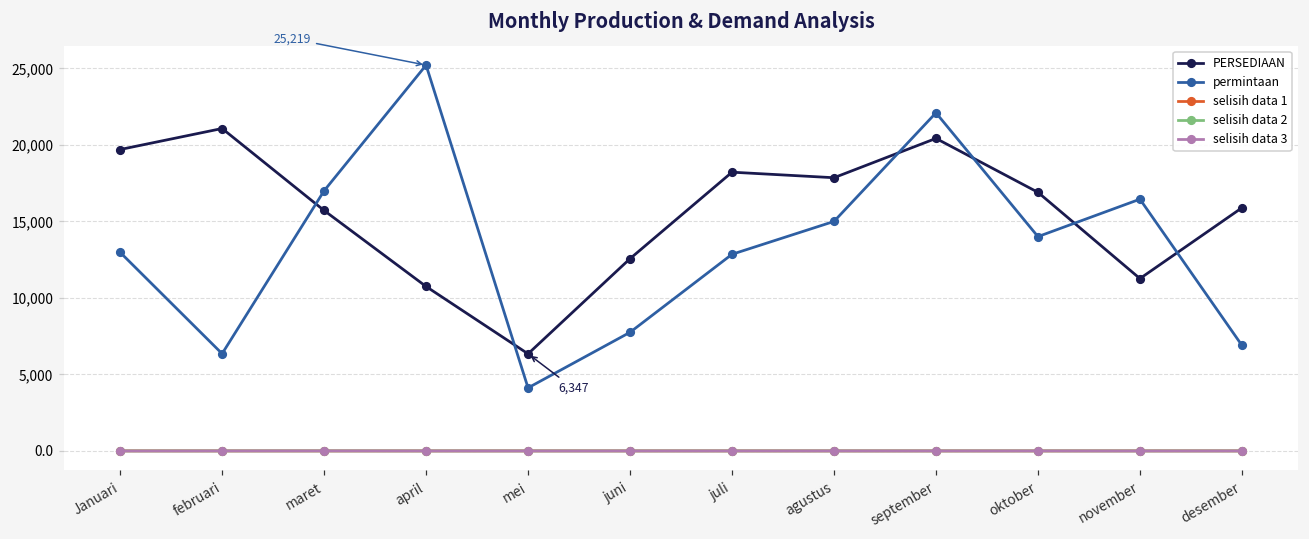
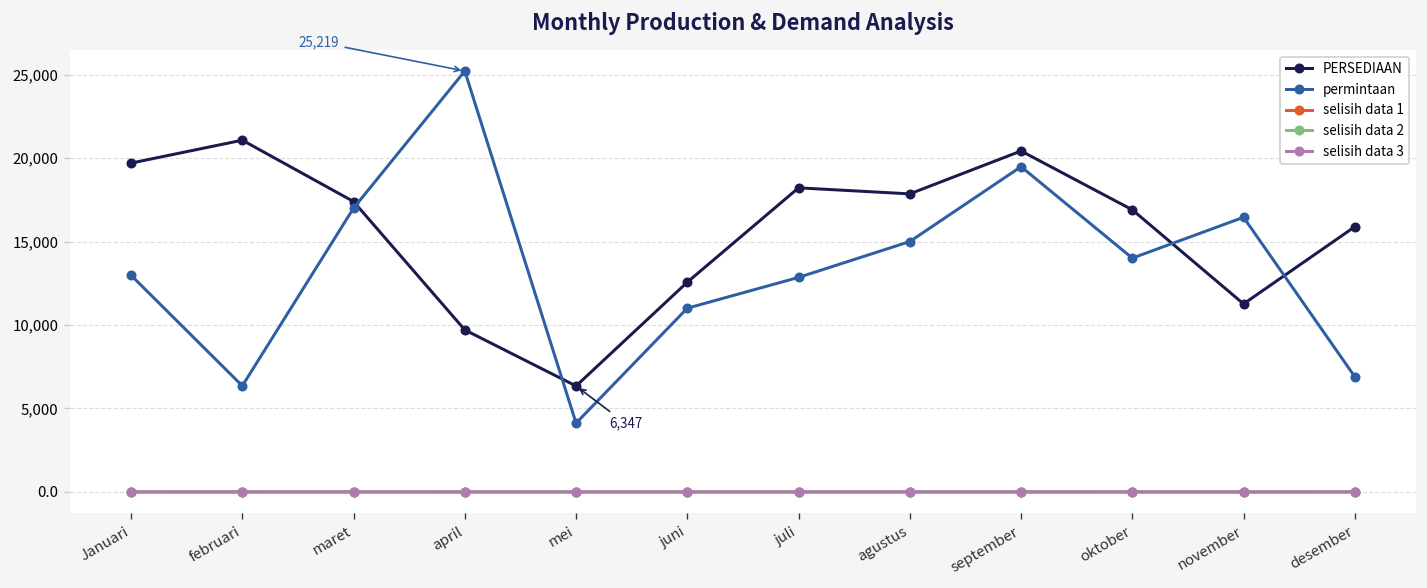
  {
    "PERSEDIAAN": {
      "Januari": "19,700",
      "februari": "21,100",
-     "maret": "15,700",
-     "april": "10,800",
+     "maret": "17,400",
+     "april": "9,700",
      "juni": "12,600",
      "juli": "18,200",
      "agustus": "17,900",
      "september": "20,400",
      "oktober": "16,900",
      "november": "11,300",
      "desember": "15,900"
    },
    "permintaan": {
      "Januari": "13,000",
      "februari": "6,400",
      "maret": "17,000",
-     "juni": "7,800",
+     "juni": "11,000",
      "juli": "12,900",
      "agustus": "15,000",
-     "september": "22,100",
+     "september": "19,500",
      "oktober": "14,000",
      "november": "16,500",
      "desember": "6,900"
    },
    "selisih data 3": {
      "Januari": "0",
      "februari": "0",
      "maret": "0",
      "april": "0",
      "mei": "0",
      "juni": "0",
      "juli": "0",
      "agustus": "0",
      "september": "0",
      "oktober": "0",
      "november": "0",
      "desember": "0"
    }
  }
